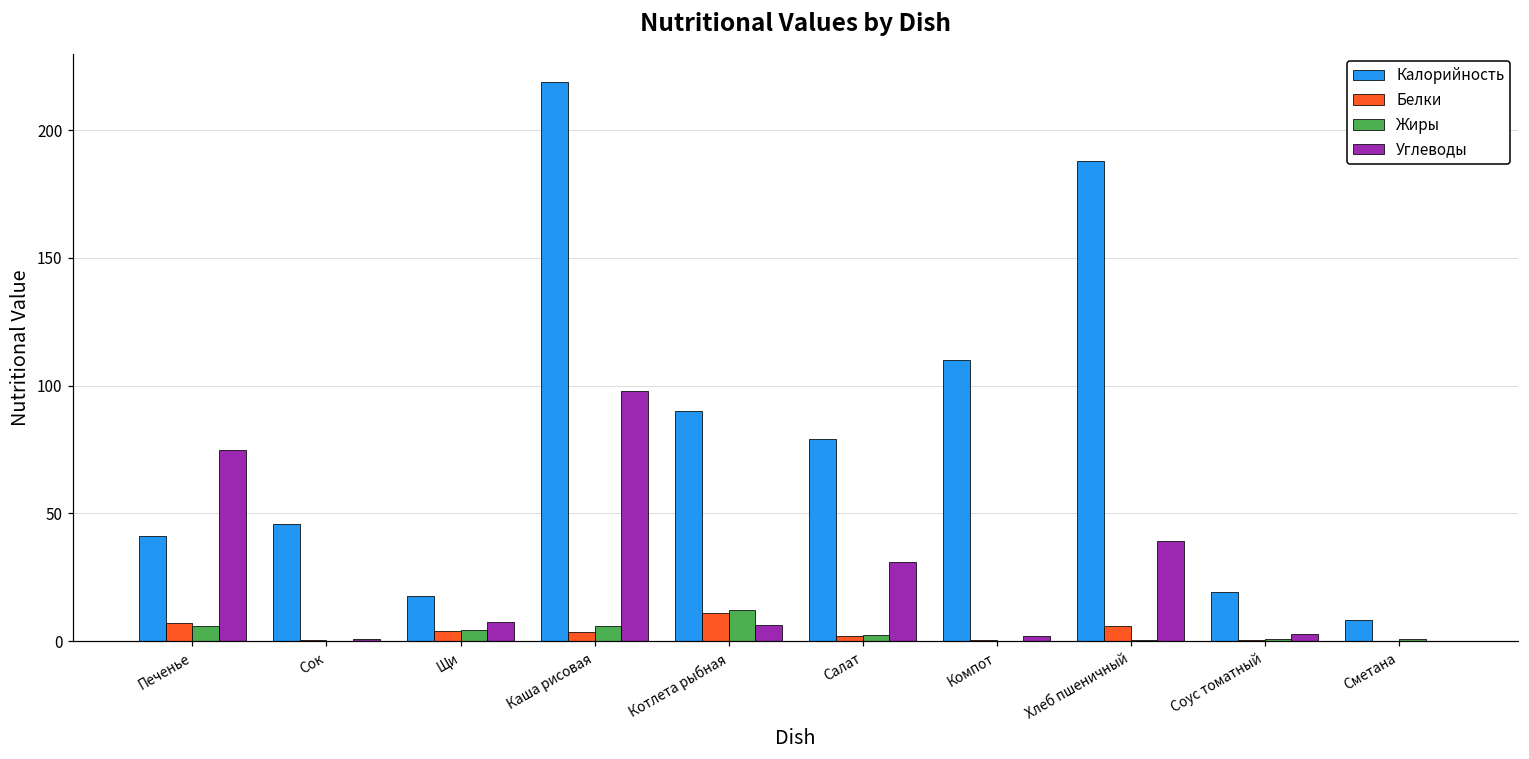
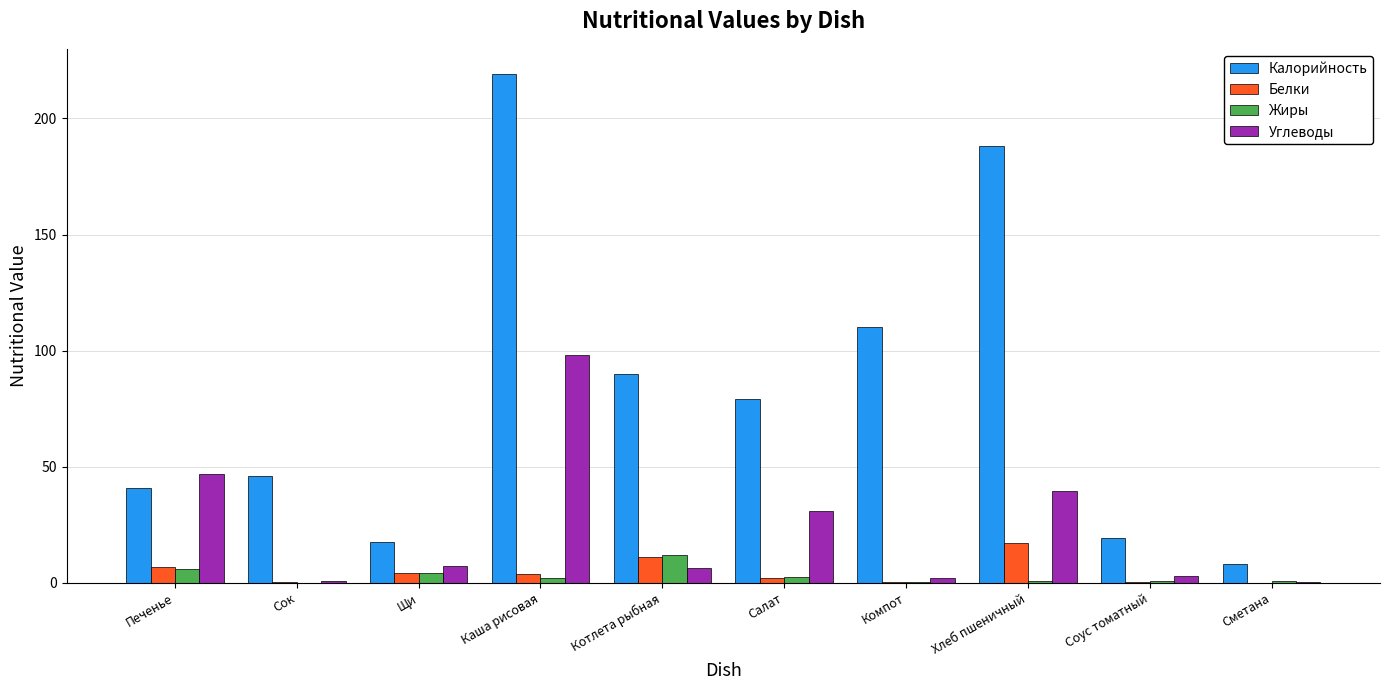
  {
    "Калорийность": {
      "Печенье": 41,
      "Сок": 46,
      "Щи": 18,
      "Каша рисовая": 219,
      "Котлета рыбная": 90,
      "Салат": 79,
      "Компот": 110,
      "Хлеб пшеничный": 188,
      "Соус томатный": 19,
      "Сметана": 8
    },
    "Белки": {
      "Печенье": 7,
      "Щи": 4,
      "Каша рисовая": 4,
      "Котлета рыбная": 11,
      "Салат": 2,
-     "Хлеб пшеничный": 6
+     "Хлеб пшеничный": 17
    },
    "Жиры": {
      "Печенье": 6,
      "Щи": 4,
-     "Каша рисовая": 6,
+     "Каша рисовая": 2,
      "Котлета рыбная": 12,
      "Салат": 2
    },
    "Углеводы": {
-     "Печенье": 75,
+     "Печенье": 47,
      "Щи": 7,
      "Каша рисовая": 98,
      "Котлета рыбная": 6,
      "Салат": 31,
      "Компот": 2,
      "Хлеб пшеничный": 39,
      "Соус томатный": 3
    }
  }
